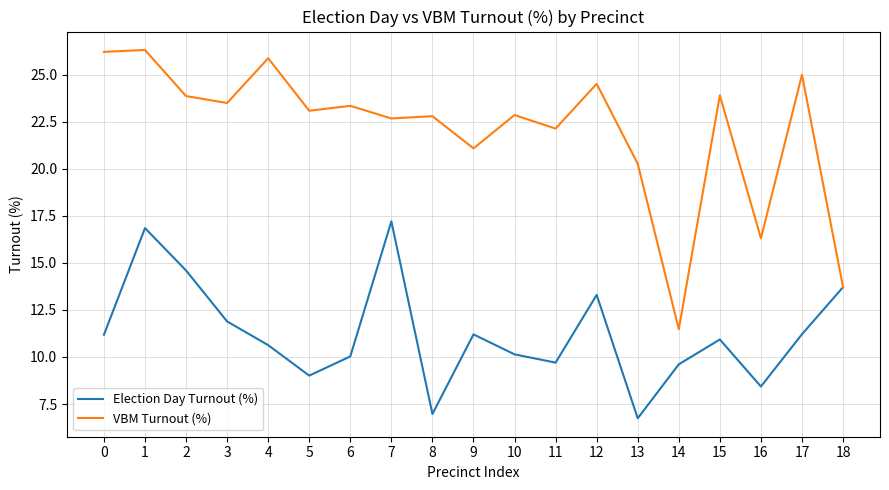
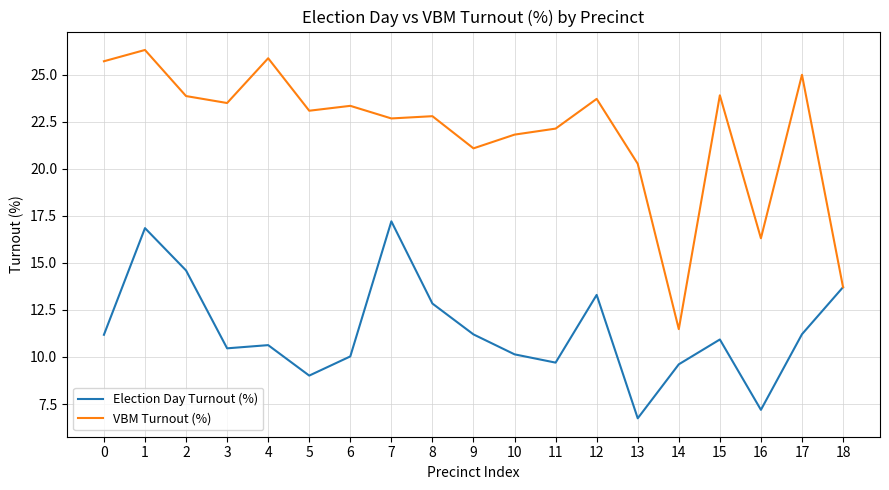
  {
    "Election Day Turnout (%)": {
      "0": 11.2,
      "1": 16.9,
      "2": 14.6,
-     "3": 11.9,
+     "3": 10.5,
      "4": 10.6,
      "5": 9.0,
      "6": 10.0,
      "7": 17.2,
-     "8": 7.0,
+     "8": 12.8,
      "9": 11.2,
      "10": 10.1,
      "11": 9.7,
      "12": 13.3,
      "13": 6.7,
      "14": 9.6,
      "15": 10.9,
-     "16": 8.4,
+     "16": 7.2,
      "17": 11.2
    },
    "VBM Turnout (%)": {
-     "0": 26.2,
+     "0": 25.7,
      "1": 26.3,
      "2": 23.9,
      "3": 23.5,
      "4": 25.9,
      "5": 23.1,
      "6": 23.4,
      "7": 22.7,
      "8": 22.8,
      "9": 21.1,
-     "10": 22.9,
+     "10": 21.8,
      "11": 22.1,
-     "12": 24.5,
+     "12": 23.7,
      "13": 20.3,
      "14": 11.5,
      "15": 23.9,
      "16": 16.3,
      "17": 25.0
    }
  }
